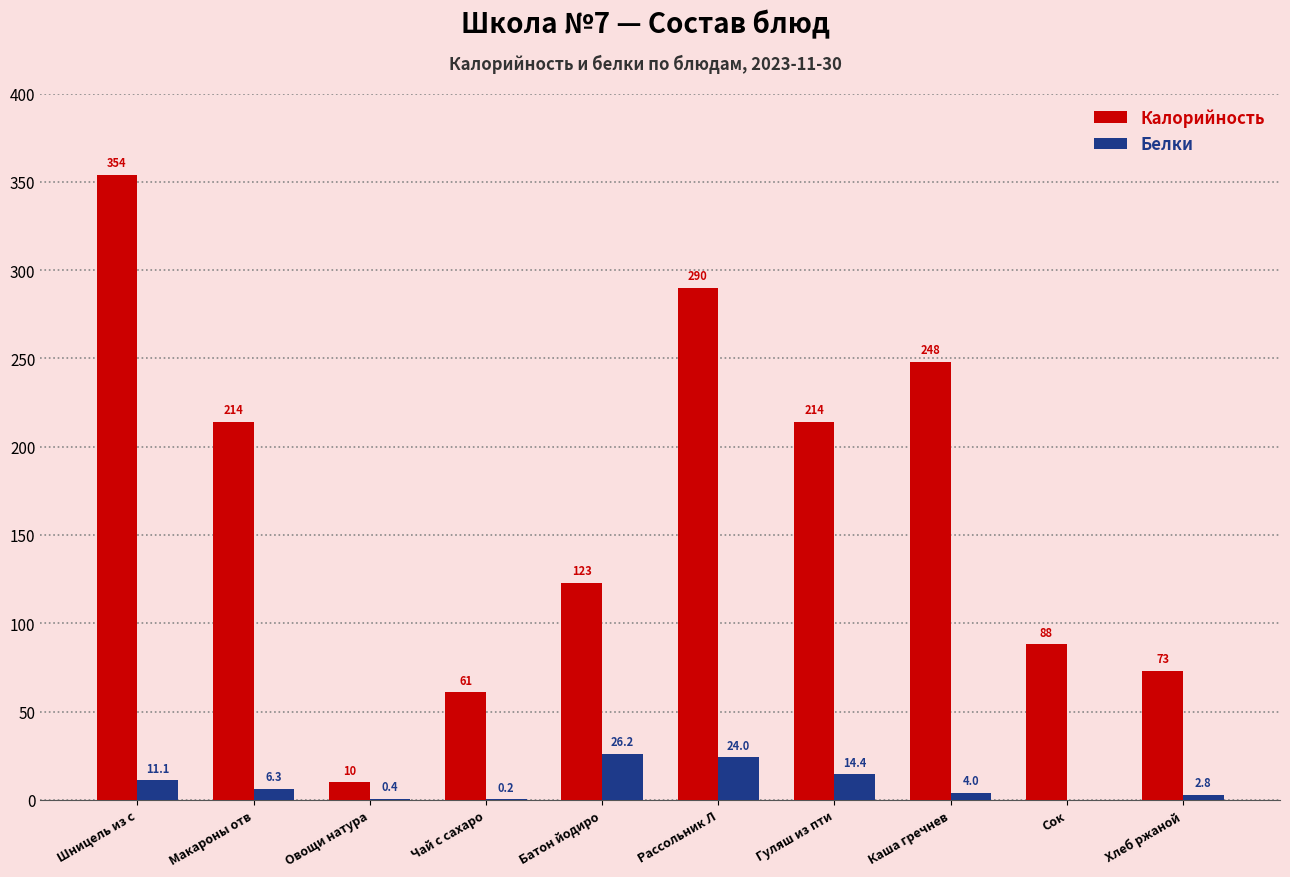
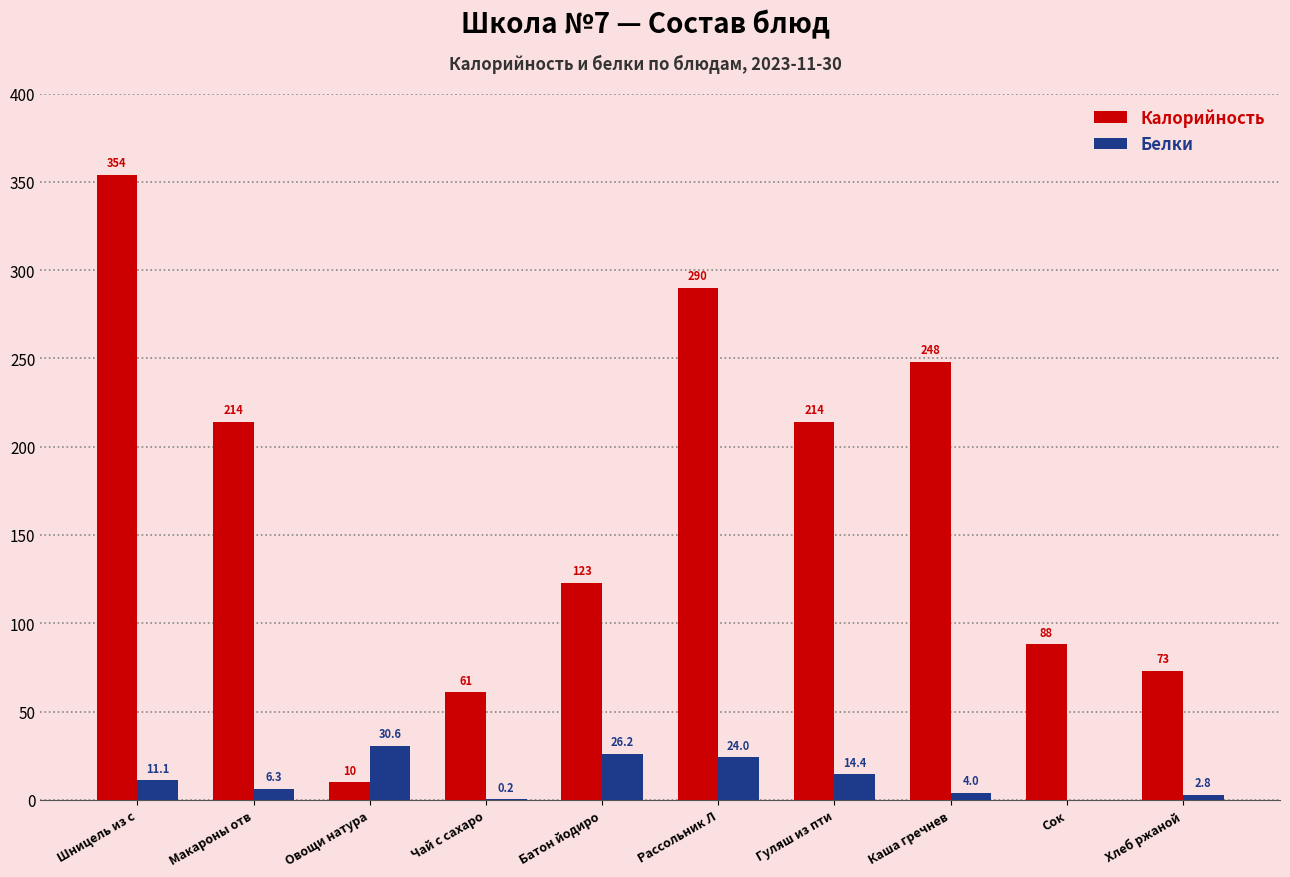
  {
    "Калорийность": {
      "Шницель из с": 354,
      "Макароны отв": 214,
      "Овощи натура": 10,
      "Чай с сахаро": 61,
      "Батон йодиро": 123,
      "Рассольник Л": 290,
      "Гуляш из пти": 214,
      "Каша гречнев": 248,
      "Сок": 88,
      "Хлеб ржаной": 73
    },
    "Белки": {
      "Шницель из с": 11.1,
      "Макароны отв": 6.3,
-     "Овощи натура": 0.4,
+     "Овощи натура": 30.6,
      "Чай с сахаро": 0.2,
      "Батон йодиро": 26.2,
      "Рассольник Л": 24.0,
      "Гуляш из пти": 14.4,
      "Каша гречнев": 4.0,
      "Хлеб ржаной": 2.8
    }
  }
